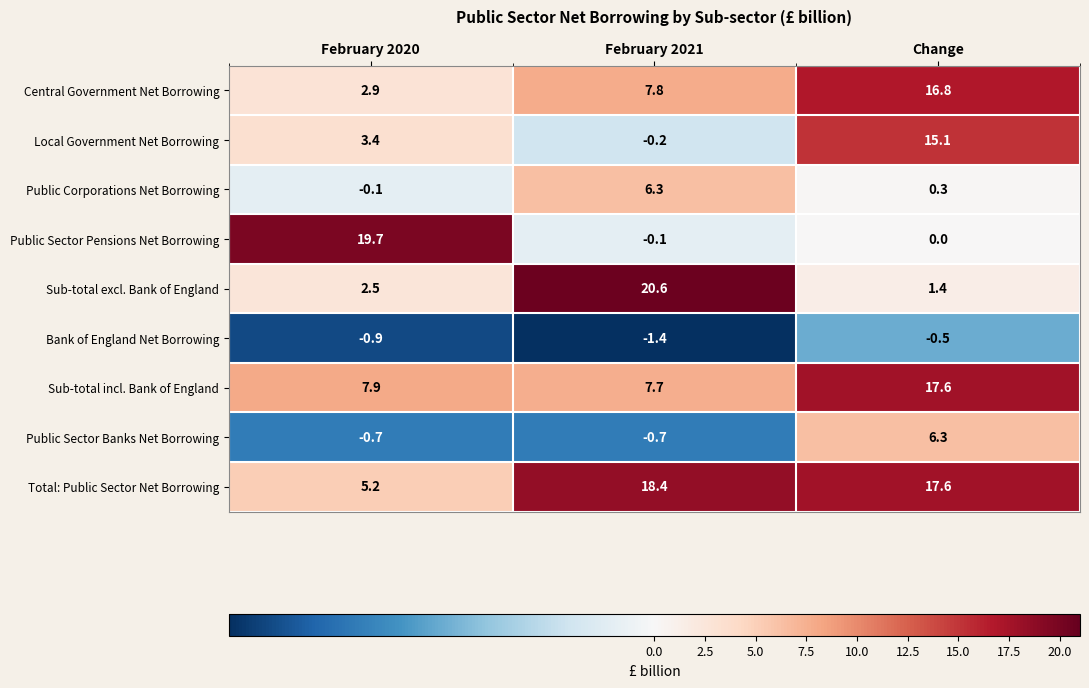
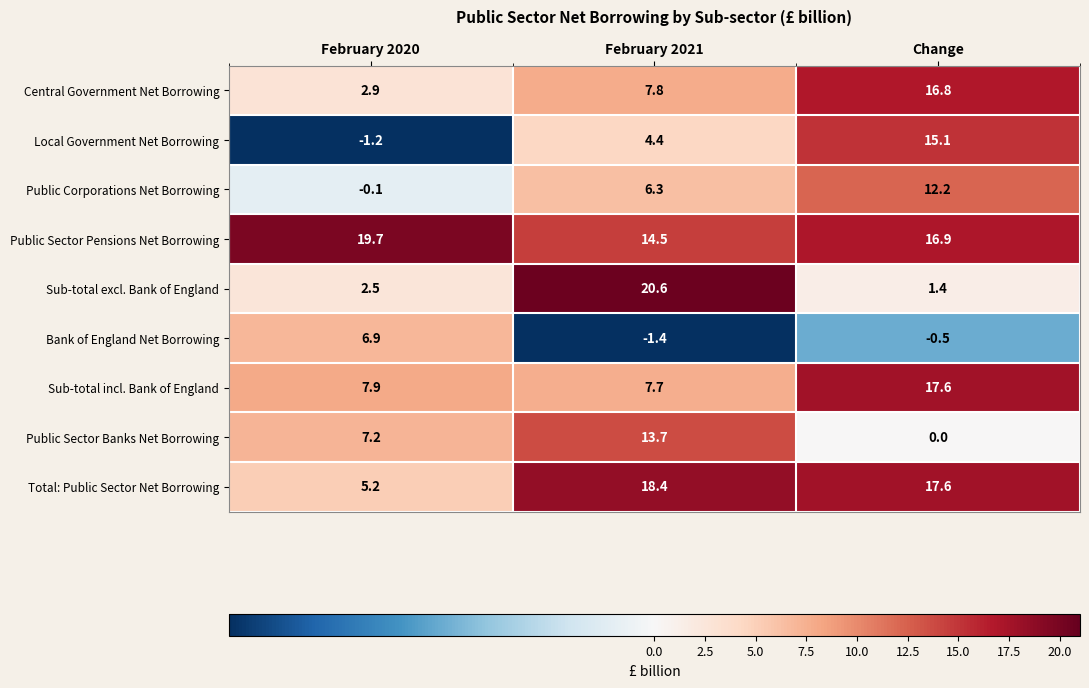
  {
    "Central Government Net Borrowing": {
      "February 2020": 2.9,
      "February 2021": 7.8,
      "Change": 16.8
    },
    "Local Government Net Borrowing": {
-     "February 2020": 3.4,
-     "February 2021": -0.2,
+     "February 2020": -1.2,
+     "February 2021": 4.4,
      "Change": 15.1
    },
    "Public Corporations Net Borrowing": {
      "February 2020": -0.1,
      "February 2021": 6.3,
-     "Change": 0.3
+     "Change": 12.2
    },
    "Public Sector Pensions Net Borrowing": {
      "February 2020": 19.7,
-     "February 2021": -0.1,
-     "Change": 0.0
+     "February 2021": 14.5,
+     "Change": 16.9
    },
    "Sub-total excl. Bank of England": {
      "February 2020": 2.5,
      "February 2021": 20.6,
      "Change": 1.4
    },
    "Bank of England Net Borrowing": {
-     "February 2020": -0.9,
+     "February 2020": 6.9,
      "February 2021": -1.4,
      "Change": -0.5
    },
    "Sub-total incl. Bank of England": {
      "February 2020": 7.9,
      "February 2021": 7.7,
      "Change": 17.6
    },
    "Public Sector Banks Net Borrowing": {
-     "February 2020": -0.7,
-     "February 2021": -0.7,
-     "Change": 6.3
+     "February 2020": 7.2,
+     "February 2021": 13.7,
+     "Change": 0.0
    },
    "Total: Public Sector Net Borrowing": {
      "February 2020": 5.2,
      "February 2021": 18.4,
      "Change": 17.6
    }
  }
